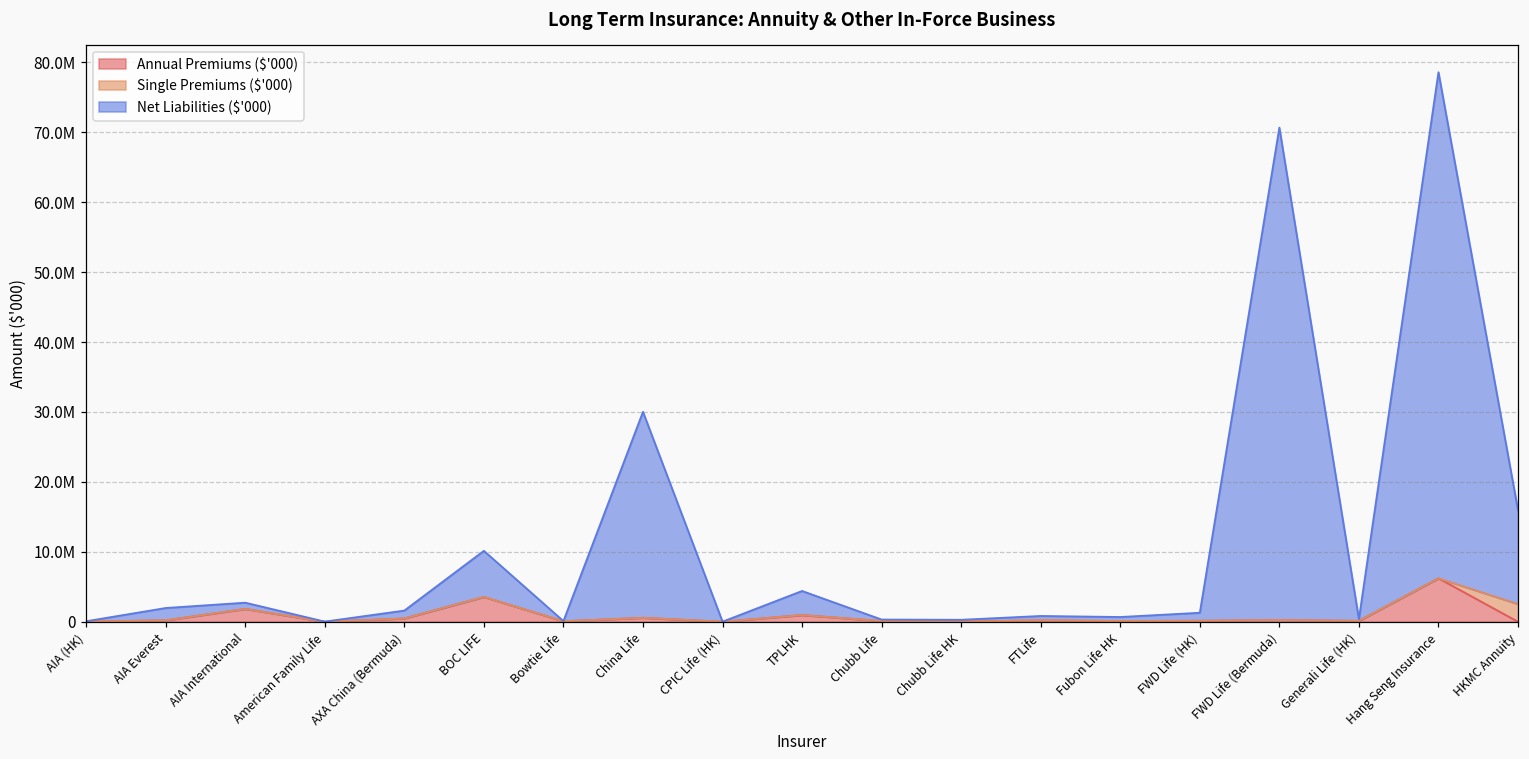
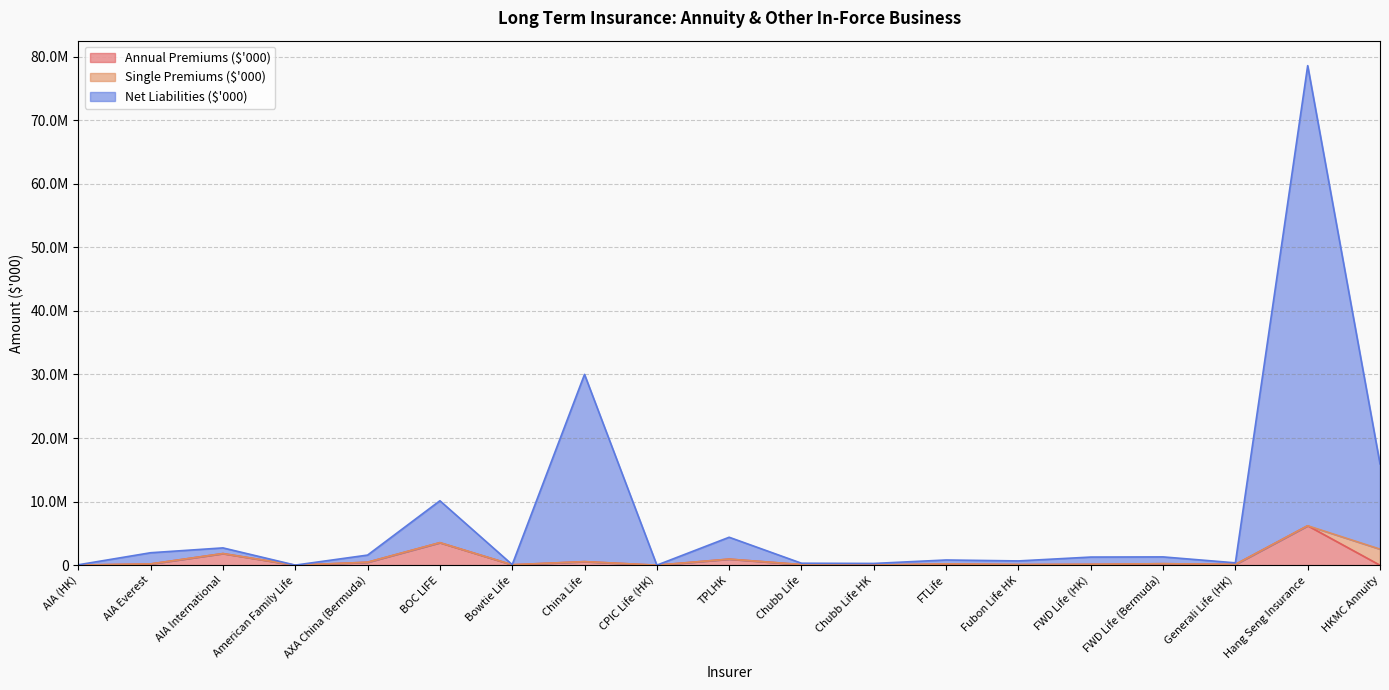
  {
    "Net Liabilities ($'000)": {
      "AIA Everest": 2000000,
      "AIA International": 1000000,
      "AXA China (Bermuda)": 1000000,
      "BOC LIFE": 7000000,
      "China Life": 29000000,
      "TPLHK": 3000000,
      "FTLife": 1000000,
      "Fubon Life HK": 1000000,
      "FWD Life (HK)": 1000000,
-     "FWD Life (Bermuda)": 70000000,
+     "FWD Life (Bermuda)": 1000000,
      "Hang Seng Insurance": 72000000,
      "HKMC Annuity": 13000000
    }
  }
